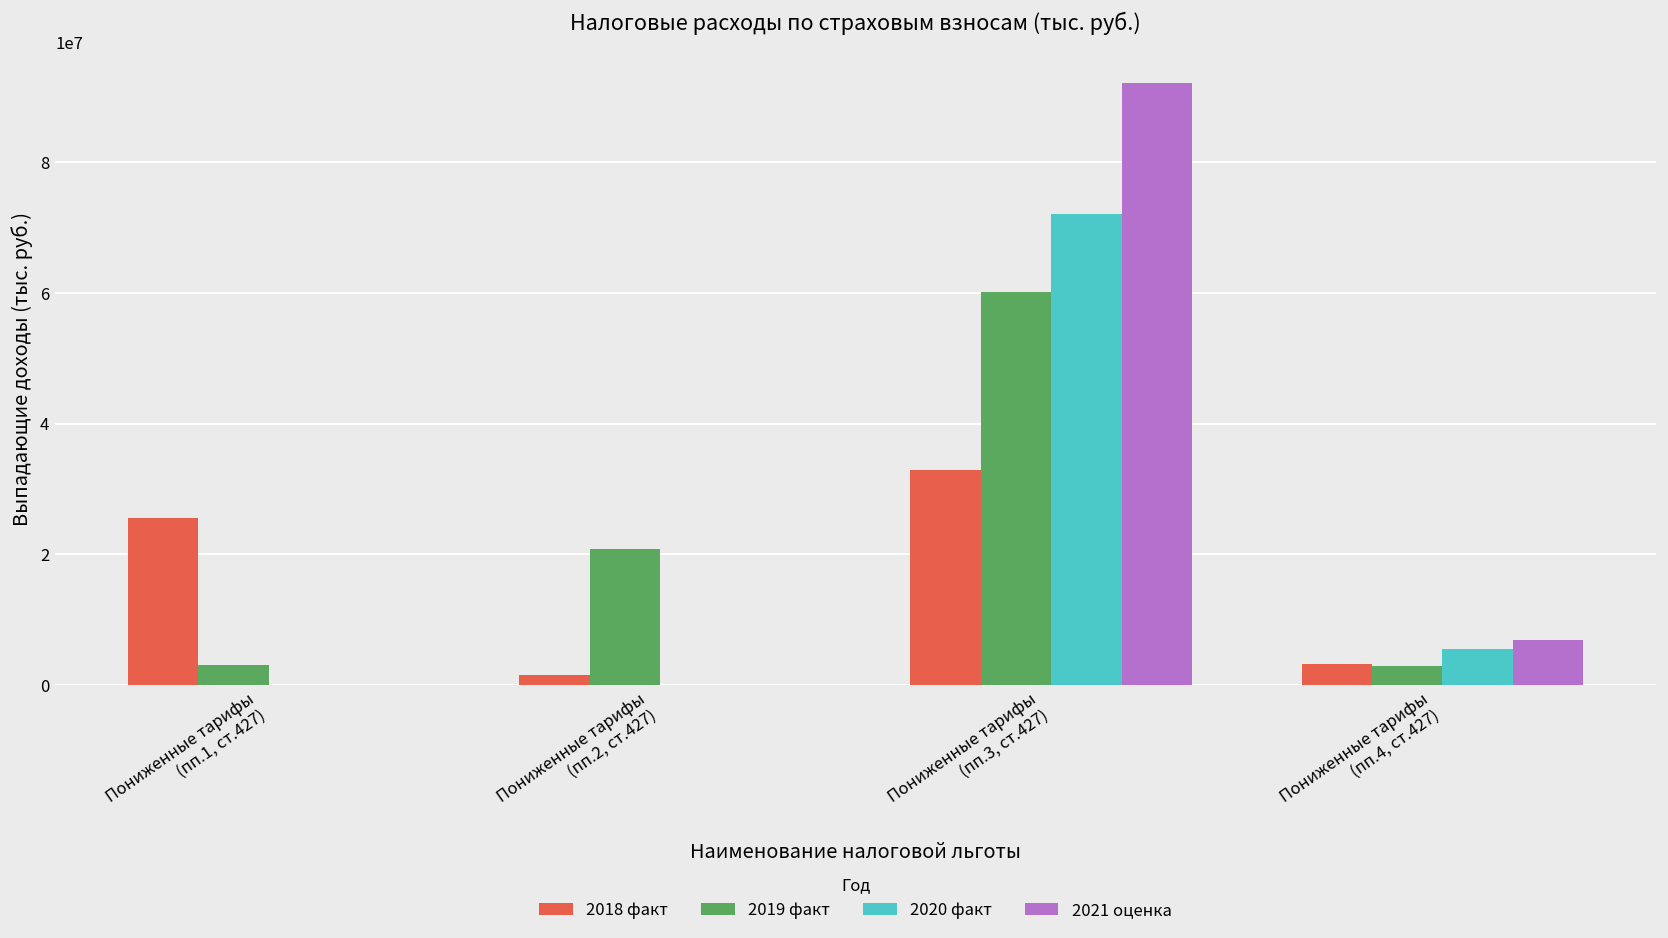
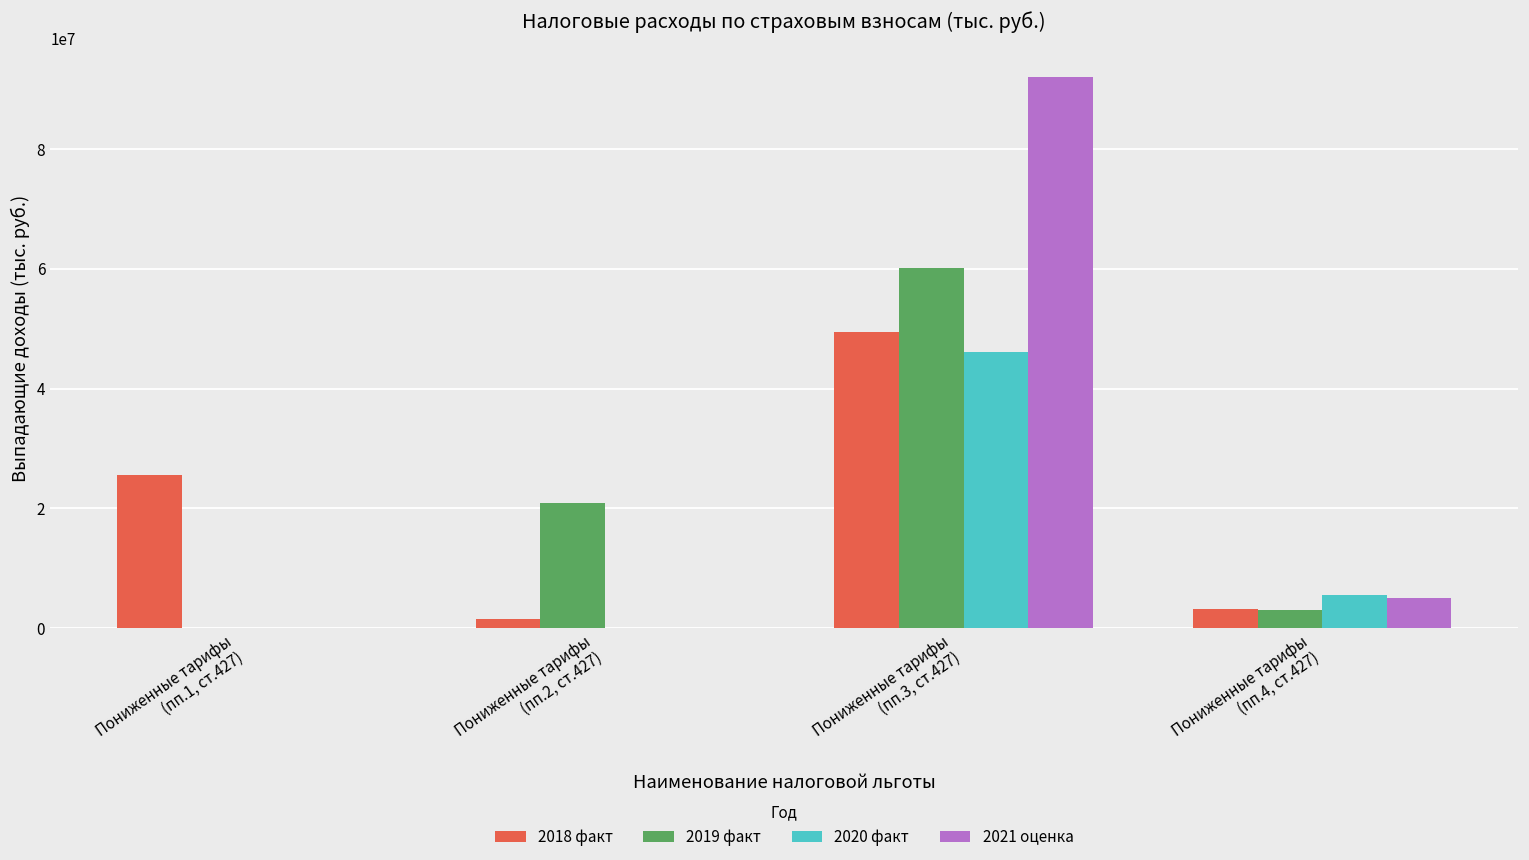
  {
    "2018 факт": {
      "Пониженные тарифы (пп.1, ст.427)": 26000000,
      "Пониженные тарифы (пп.2, ст.427)": 2000000,
-     "Пониженные тарифы (пп.3, ст.427)": 33000000,
+     "Пониженные тарифы (пп.3, ст.427)": 49000000,
      "Пониженные тарифы (пп.4, ст.427)": 3000000
    },
    "2019 факт": {
-     "Пониженные тарифы (пп.1, ст.427)": 3000000,
+     "Пониженные тарифы (пп.1, ст.427)": 0,
      "Пониженные тарифы (пп.2, ст.427)": 21000000,
      "Пониженные тарифы (пп.3, ст.427)": 60000000,
      "Пониженные тарифы (пп.4, ст.427)": 3000000
    },
    "2020 факт": {
      "Пониженные тарифы (пп.1, ст.427)": 0,
      "Пониженные тарифы (пп.2, ст.427)": 0,
-     "Пониженные тарифы (пп.3, ст.427)": 72000000,
+     "Пониженные тарифы (пп.3, ст.427)": 46000000,
      "Пониженные тарифы (пп.4, ст.427)": 6000000
    },
    "2021 оценка": {
      "Пониженные тарифы (пп.1, ст.427)": 0,
      "Пониженные тарифы (пп.2, ст.427)": 0,
      "Пониженные тарифы (пп.3, ст.427)": 92000000,
-     "Пониженные тарифы (пп.4, ст.427)": 7000000
+     "Пониженные тарифы (пп.4, ст.427)": 5000000
    }
  }
